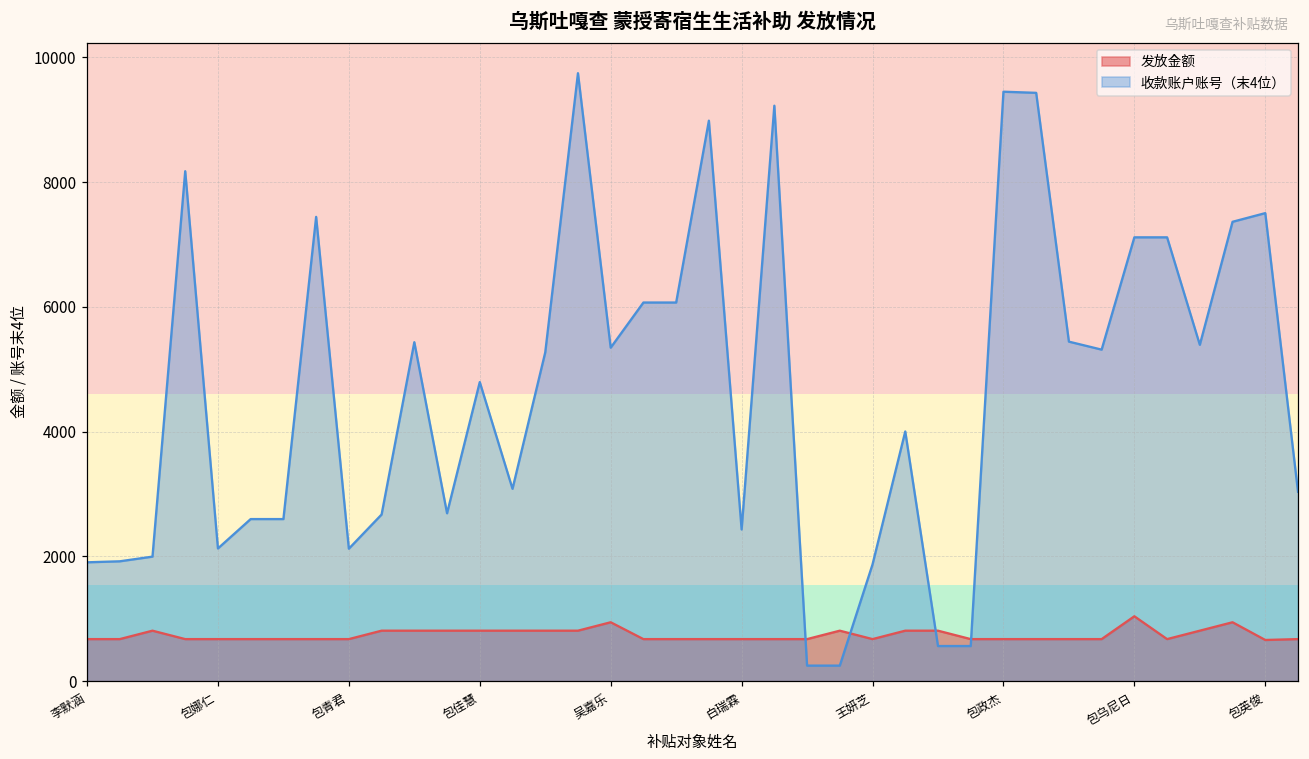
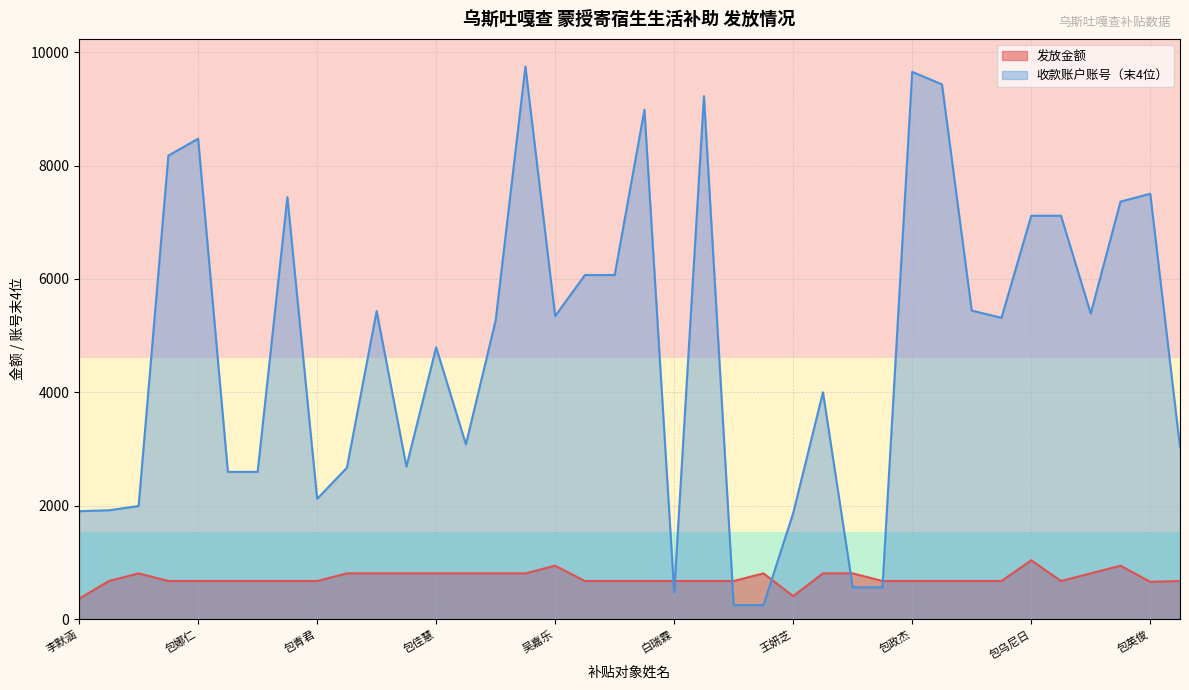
  {
    "发放金额": {
-     "李默涵": 700,
+     "李默涵": 400,
      "包娜仁": 700,
      "包青君": 700,
      "包佳慧": 800,
      "吴嘉乐": 900,
      "白瑞霖": 700,
-     "王妍芝": 700,
+     "王妍芝": 400,
      "包政杰": 700,
      "包乌尼日": 1000,
      "包英俊": 700
    },
    "收款账户账号（末4位）": {
      "李默涵": 1900,
-     "包娜仁": 2100,
+     "包娜仁": 8500,
      "包青君": 2100,
      "包佳慧": 4800,
      "吴嘉乐": 5300,
-     "白瑞霖": 2400,
+     "白瑞霖": 500,
      "王妍芝": 1900,
-     "包政杰": 9400,
+     "包政杰": 9700,
      "包乌尼日": 7100,
      "包英俊": 7500
    }
  }
